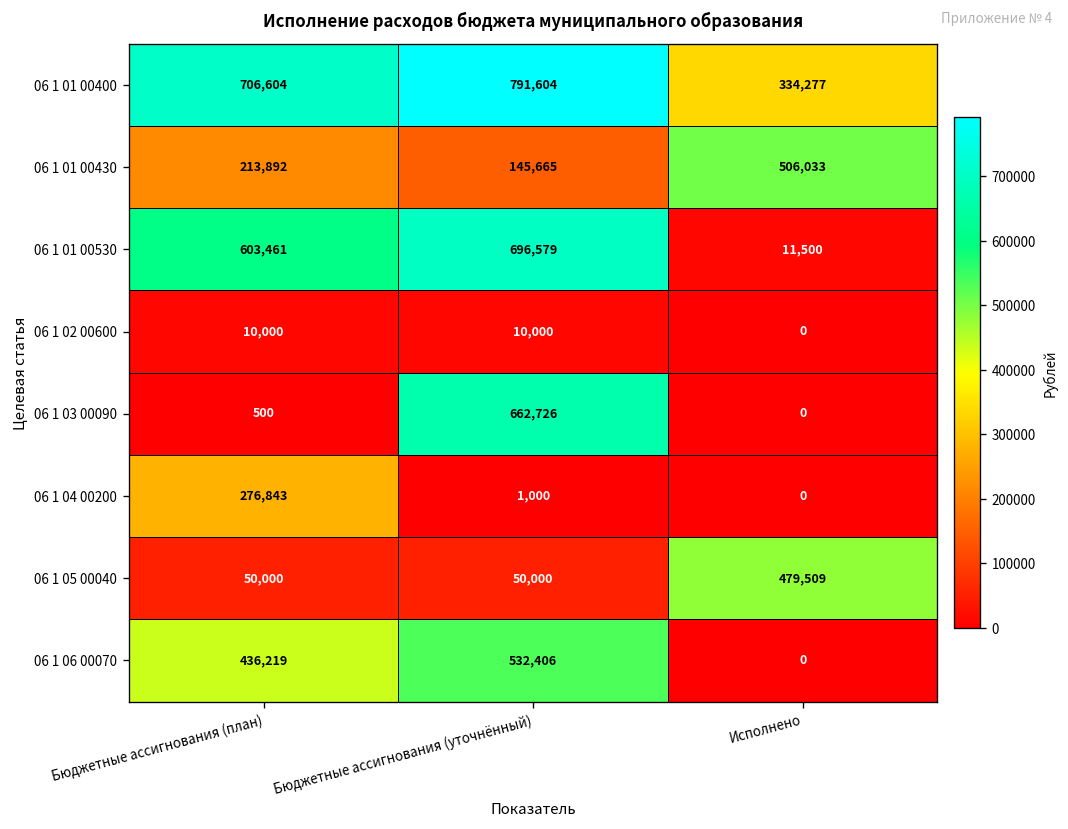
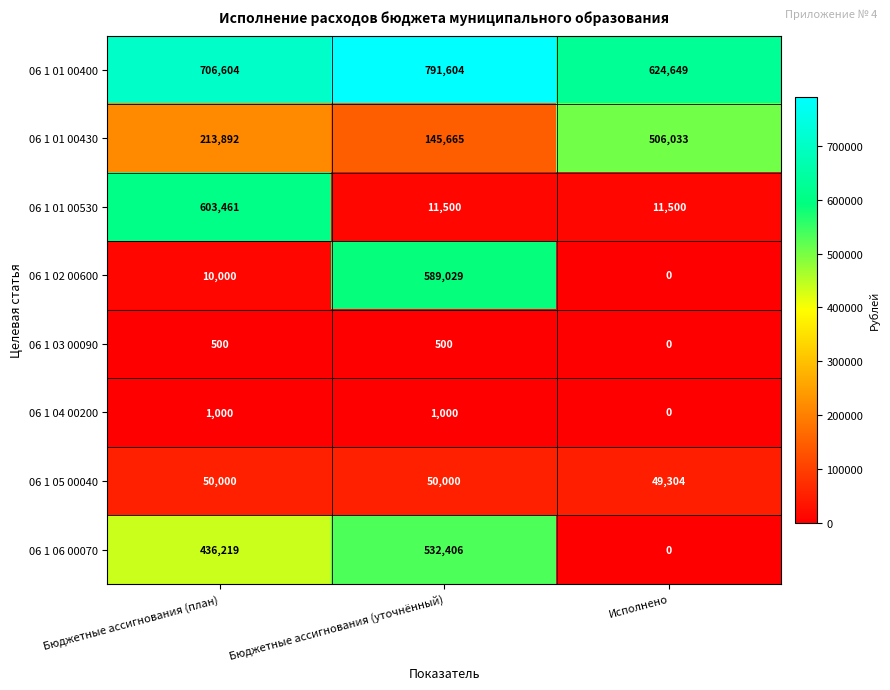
  {
    "06 1 01 00400": {
      "Бюджетные ассигнования (план)": "706,604",
      "Бюджетные ассигнования (уточнённый)": "791,604",
-     "Исполнено": "334,277"
+     "Исполнено": "624,649"
    },
    "06 1 01 00430": {
      "Бюджетные ассигнования (план)": "213,892",
      "Бюджетные ассигнования (уточнённый)": "145,665",
      "Исполнено": "506,033"
    },
    "06 1 01 00530": {
      "Бюджетные ассигнования (план)": "603,461",
-     "Бюджетные ассигнования (уточнённый)": "696,579",
+     "Бюджетные ассигнования (уточнённый)": "11,500",
      "Исполнено": "11,500"
    },
    "06 1 02 00600": {
      "Бюджетные ассигнования (план)": "10,000",
-     "Бюджетные ассигнования (уточнённый)": "10,000",
+     "Бюджетные ассигнования (уточнённый)": "589,029",
      "Исполнено": "0"
    },
    "06 1 03 00090": {
      "Бюджетные ассигнования (план)": "500",
-     "Бюджетные ассигнования (уточнённый)": "662,726",
+     "Бюджетные ассигнования (уточнённый)": "500",
      "Исполнено": "0"
    },
    "06 1 04 00200": {
-     "Бюджетные ассигнования (план)": "276,843",
+     "Бюджетные ассигнования (план)": "1,000",
      "Бюджетные ассигнования (уточнённый)": "1,000",
      "Исполнено": "0"
    },
    "06 1 05 00040": {
      "Бюджетные ассигнования (план)": "50,000",
      "Бюджетные ассигнования (уточнённый)": "50,000",
-     "Исполнено": "479,509"
+     "Исполнено": "49,304"
    },
    "06 1 06 00070": {
      "Бюджетные ассигнования (план)": "436,219",
      "Бюджетные ассигнования (уточнённый)": "532,406",
      "Исполнено": "0"
    }
  }
